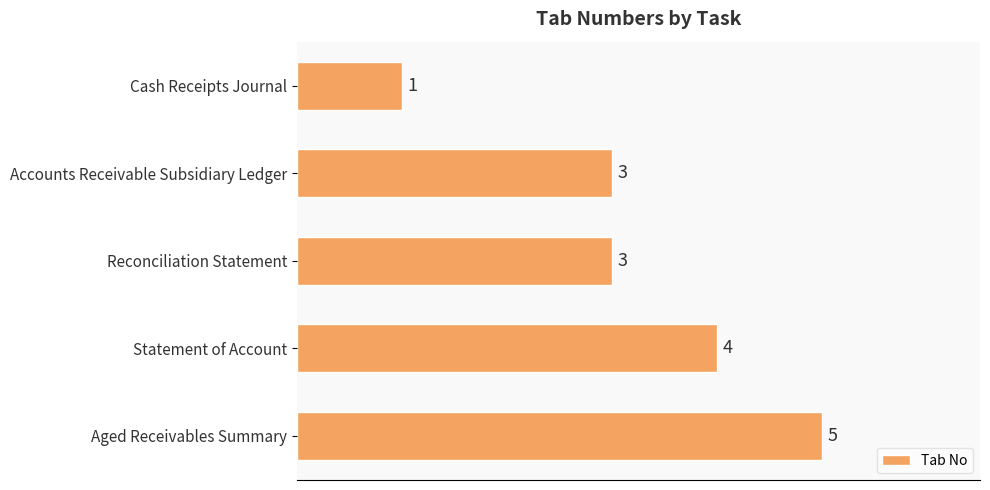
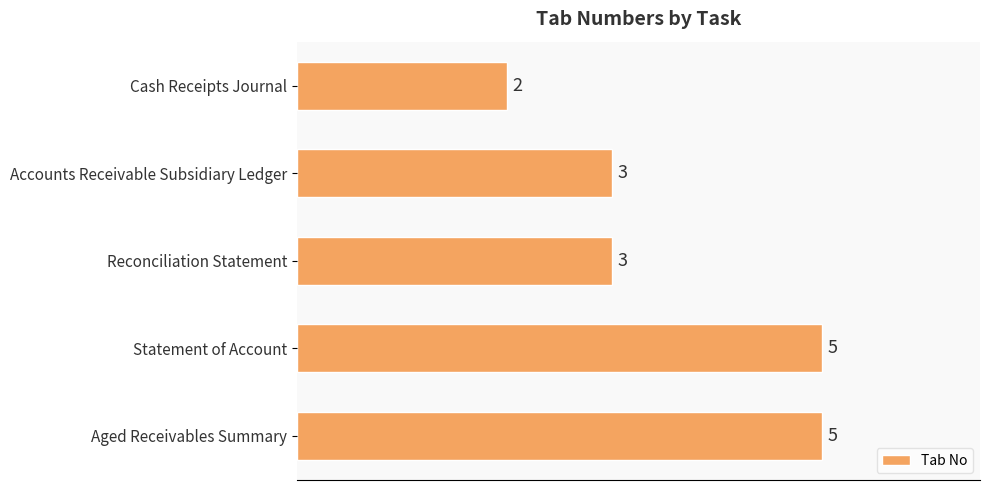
  {
-   "Cash Receipts Journal": 1,
+   "Cash Receipts Journal": 2,
    "Accounts Receivable Subsidiary Ledger": 3,
    "Reconciliation Statement": 3,
-   "Statement of Account": 4,
+   "Statement of Account": 5,
    "Aged Receivables Summary": 5
  }
